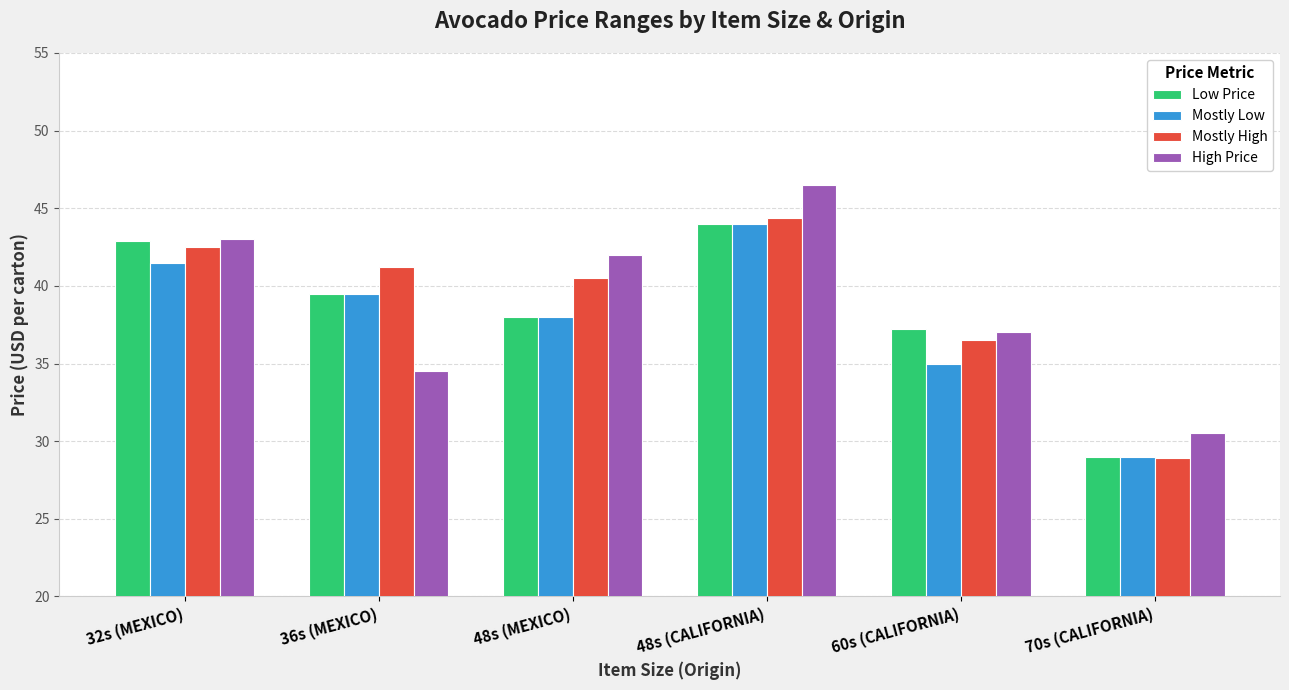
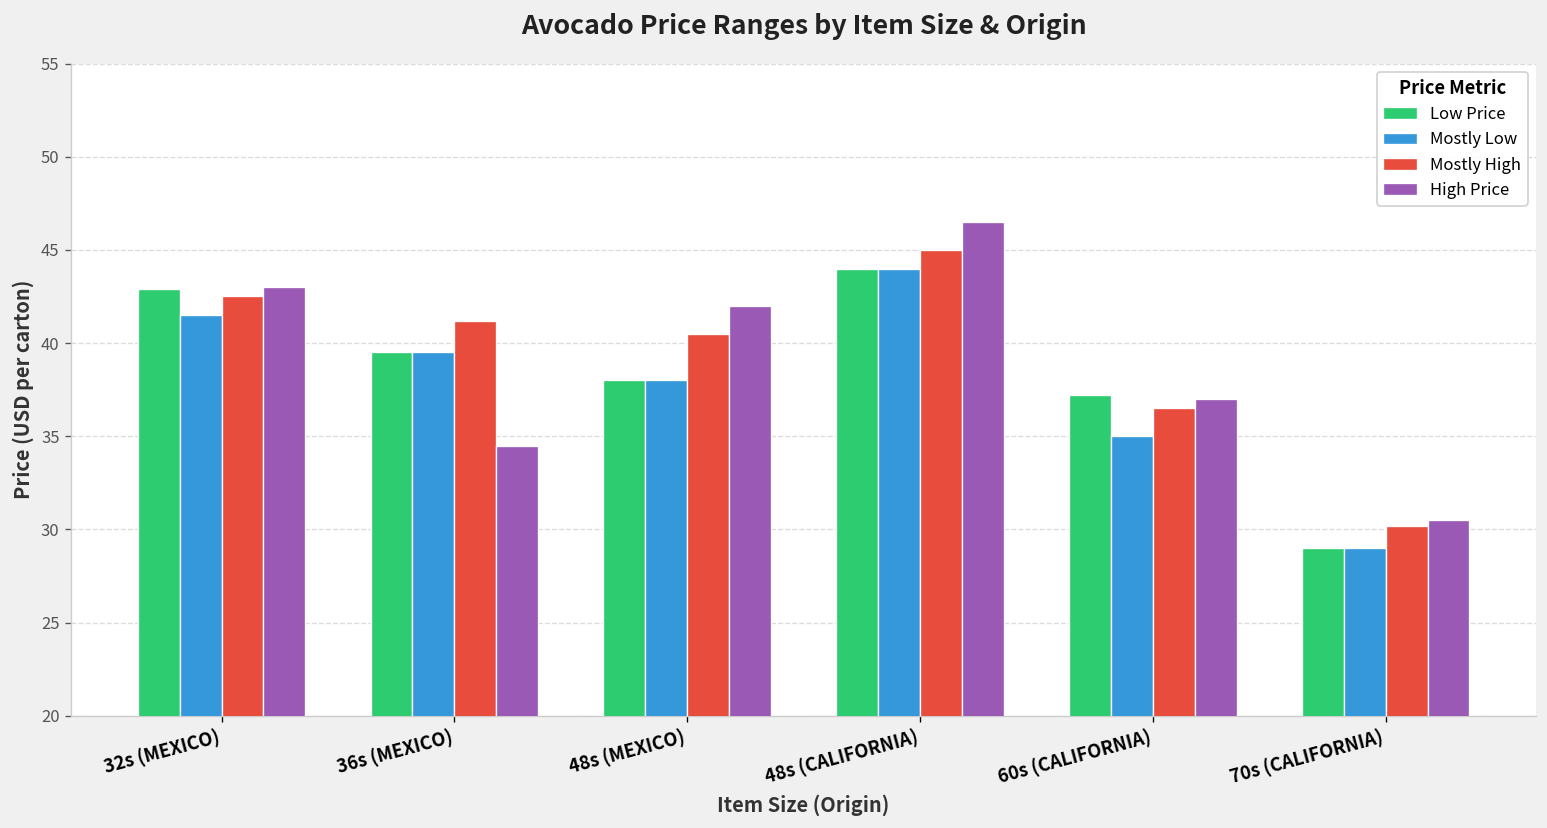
  {
    "Low Price": {
      "32s (MEXICO)": 42.9,
      "36s (MEXICO)": 39.5,
      "48s (MEXICO)": 38.0,
      "48s (CALIFORNIA)": 44.0,
      "60s (CALIFORNIA)": 37.2,
      "70s (CALIFORNIA)": 29.0
    },
    "Mostly Low": {
      "32s (MEXICO)": 41.5,
      "36s (MEXICO)": 39.5,
      "48s (MEXICO)": 38.0,
      "48s (CALIFORNIA)": 44.0,
      "60s (CALIFORNIA)": 35.0,
      "70s (CALIFORNIA)": 29.0
    },
    "Mostly High": {
      "32s (MEXICO)": 42.5,
      "36s (MEXICO)": 41.2,
      "48s (MEXICO)": 40.5,
-     "48s (CALIFORNIA)": 44.4,
+     "48s (CALIFORNIA)": 45.0,
      "60s (CALIFORNIA)": 36.5,
-     "70s (CALIFORNIA)": 28.9
+     "70s (CALIFORNIA)": 30.2
    },
    "High Price": {
      "32s (MEXICO)": 43.0,
      "36s (MEXICO)": 34.5,
      "48s (MEXICO)": 42.0,
      "48s (CALIFORNIA)": 46.5,
      "60s (CALIFORNIA)": 37.0,
      "70s (CALIFORNIA)": 30.5
    }
  }
